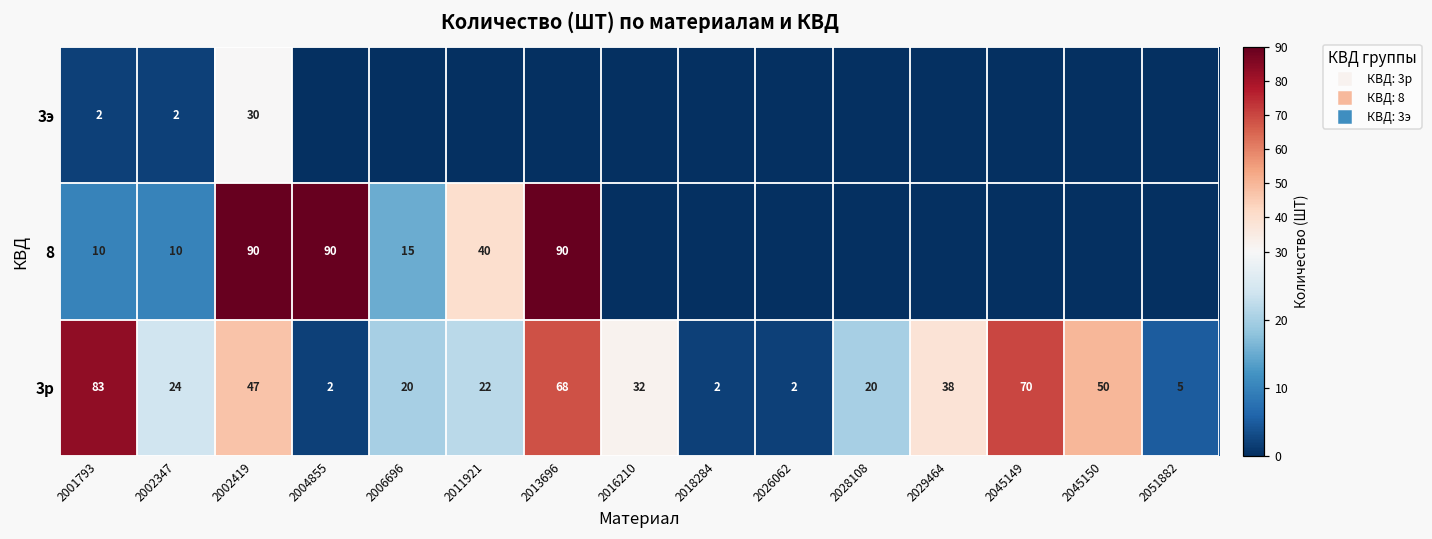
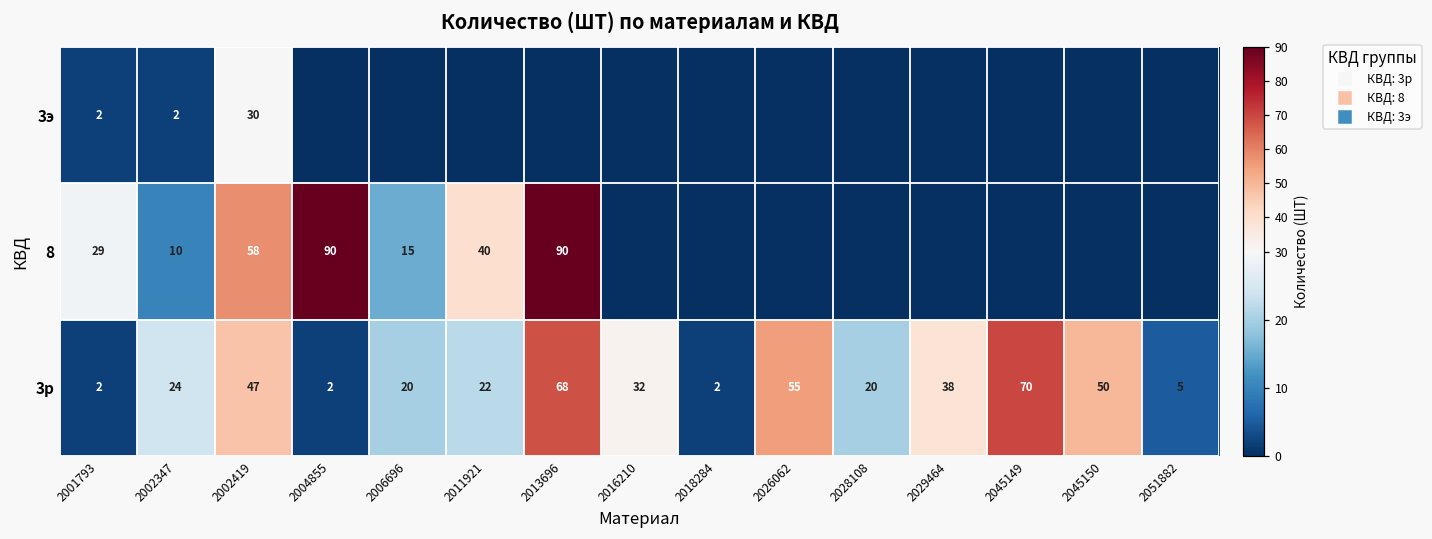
  {
    "3э": {
      "2001793": 2,
      "2002347": 2,
      "2002419": 30
    },
    "8": {
-     "2001793": 10,
+     "2001793": 29,
      "2002347": 10,
-     "2002419": 90,
+     "2002419": 58,
      "2004855": 90,
      "2006696": 15,
      "2011921": 40,
      "2013696": 90
    },
    "3р": {
-     "2001793": 83,
+     "2001793": 2,
      "2002347": 24,
      "2002419": 47,
      "2004855": 2,
      "2006696": 20,
      "2011921": 22,
      "2013696": 68,
      "2016210": 32,
      "2018284": 2,
-     "2026062": 2,
+     "2026062": 55,
      "2028108": 20,
      "2029464": 38,
      "2045149": 70,
      "2045150": 50,
      "2051882": 5
    }
  }
